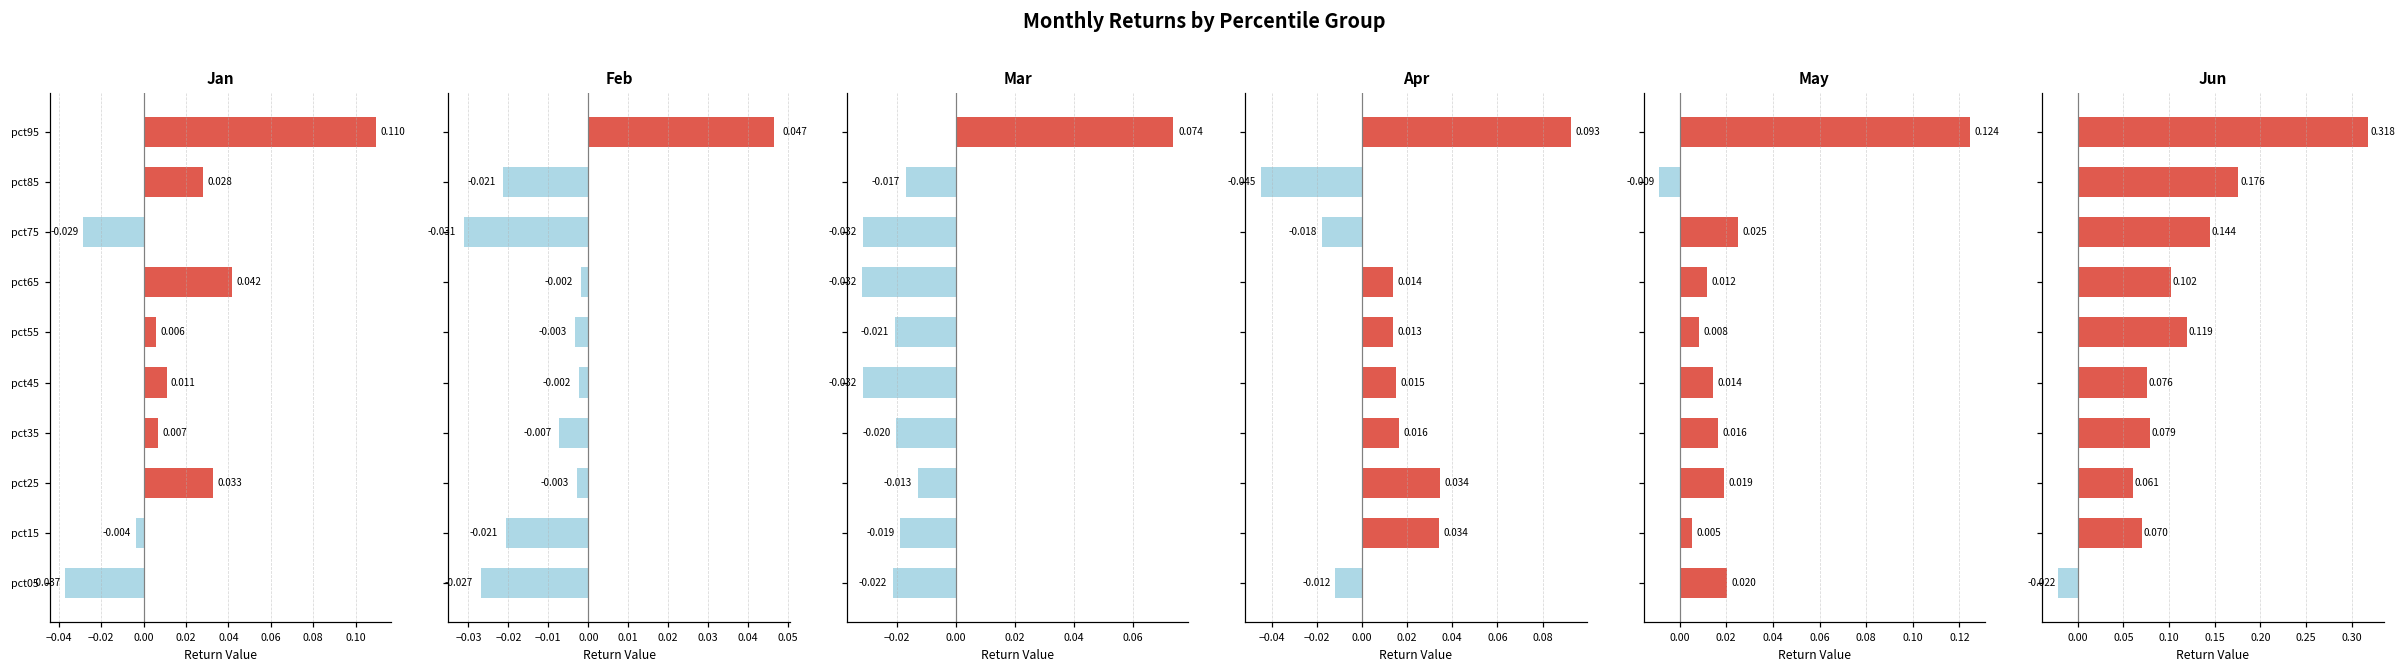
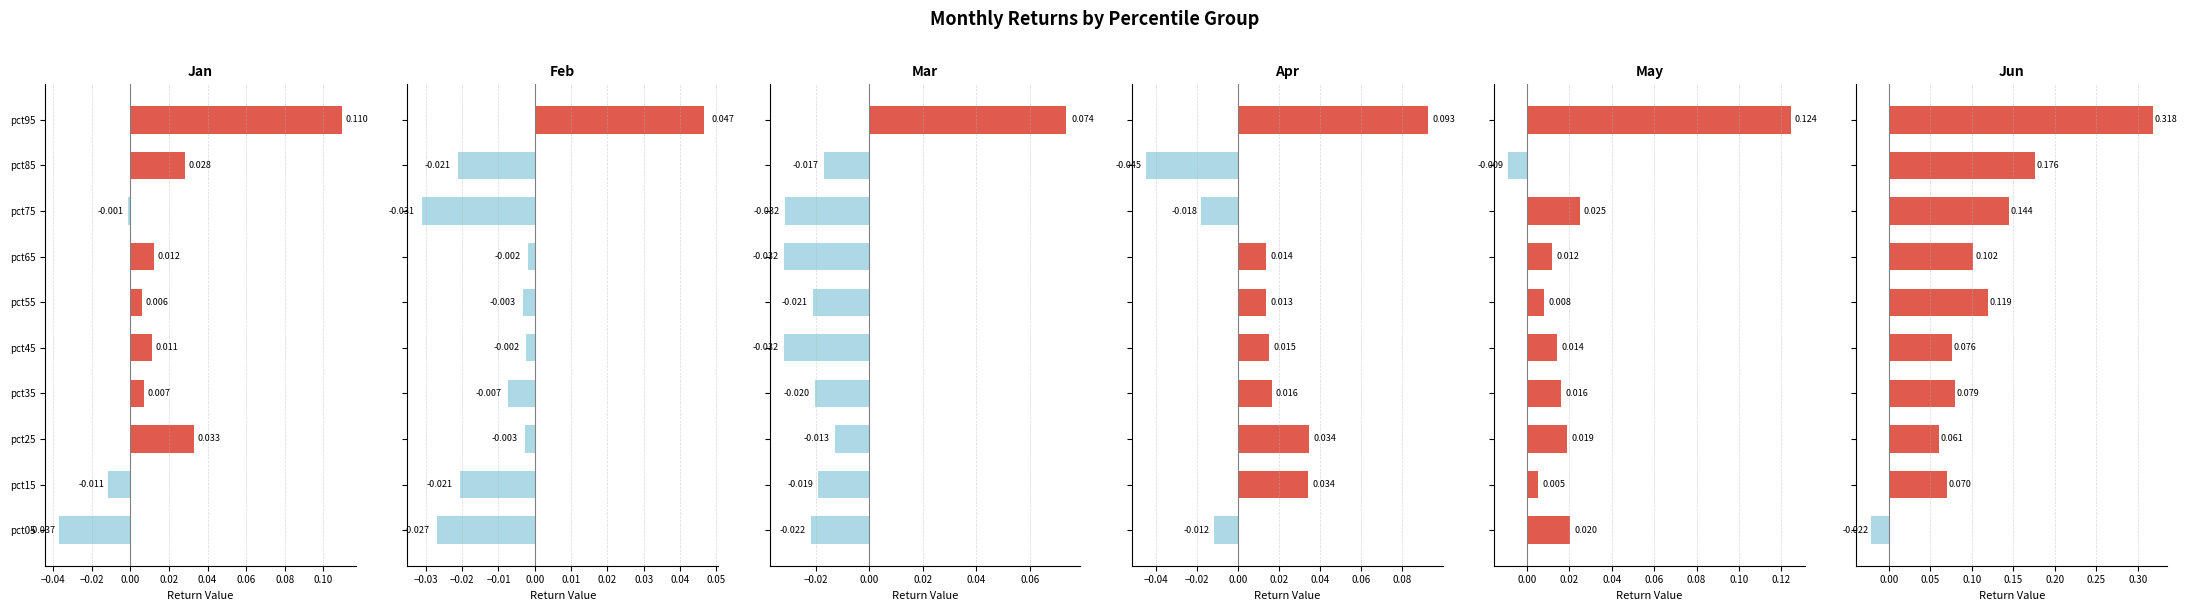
  {
    "Jan": {
      "pct95": 0.110,
      "pct85": 0.028,
-     "pct75": -0.029,
-     "pct65": 0.042,
+     "pct75": -0.001,
+     "pct65": 0.012,
      "pct55": 0.006,
      "pct45": 0.011,
      "pct35": 0.007,
      "pct25": 0.033,
-     "pct15": -0.004,
+     "pct15": -0.011,
      "pct05": -0.037
    }
  }
